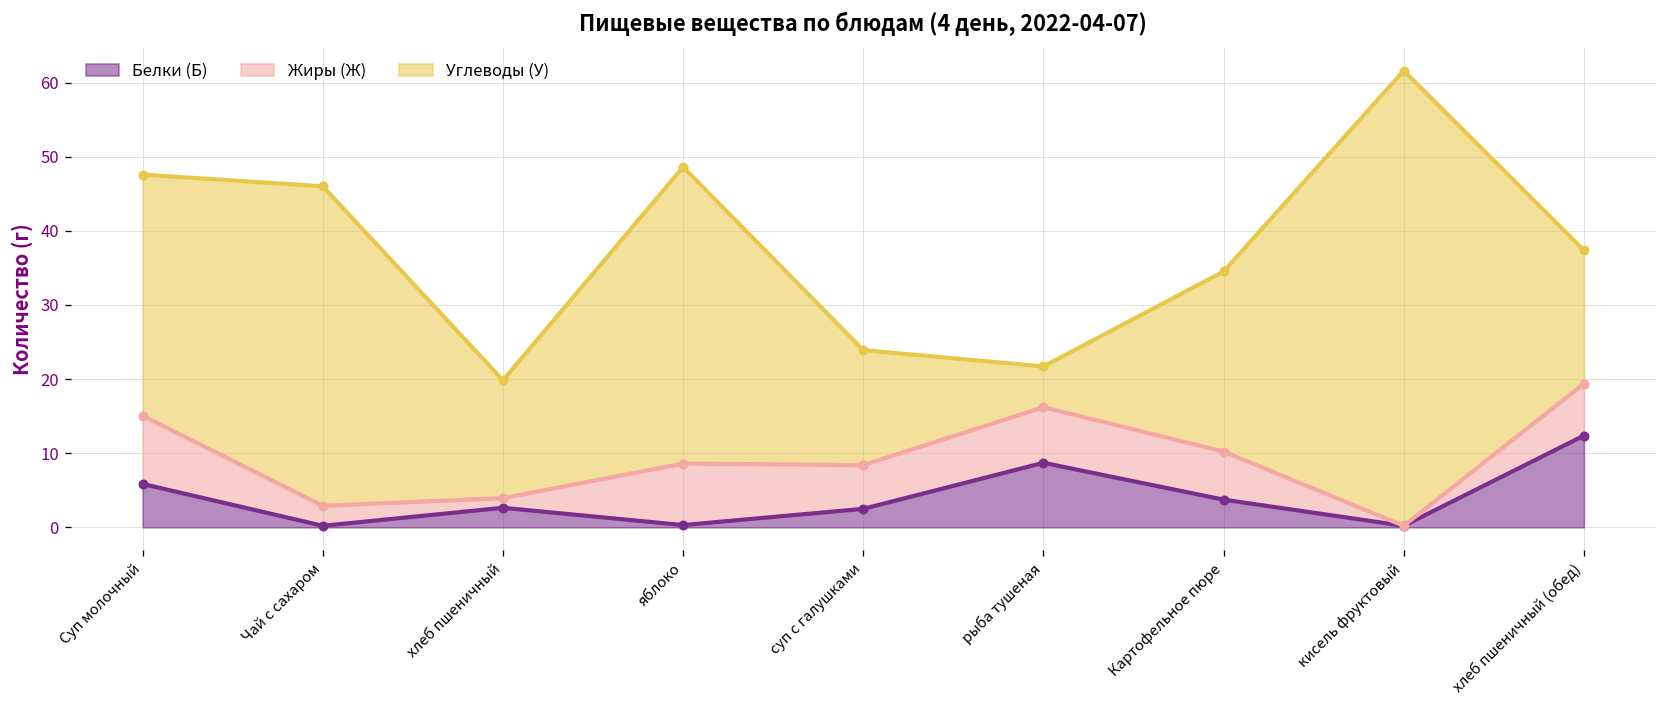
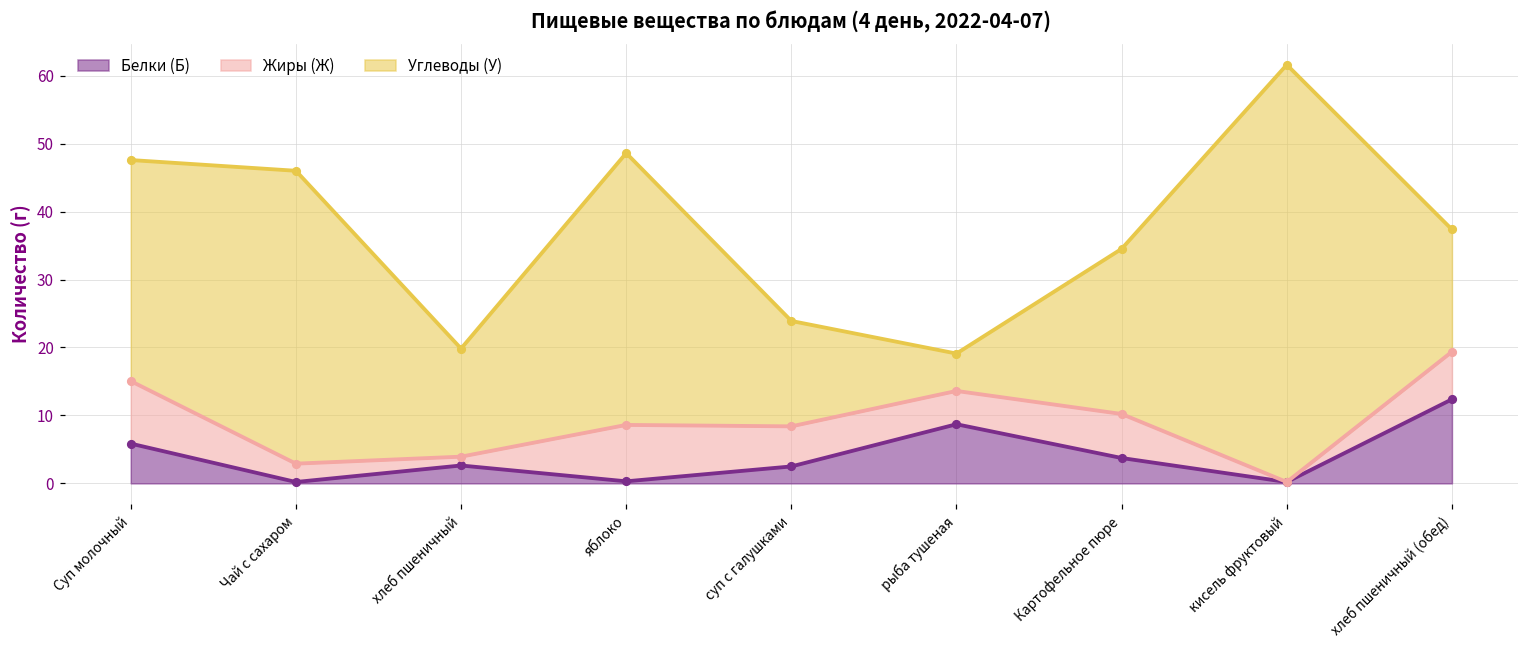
  {
    "Белки (Б)": {
      "Суп молочный": 6,
      "Чай с сахаром": 0,
      "хлеб пшеничный": 3,
      "яблоко": 0,
      "суп с галушками": 2,
      "рыба тушеная": 9,
      "Картофельное пюре": 4,
      "хлеб пшеничный (обед)": 12
    },
    "Жиры (Ж)": {
      "Суп молочный": 9,
      "Чай с сахаром": 3,
      "хлеб пшеничный": 1,
      "яблоко": 8,
      "суп с галушками": 6,
-     "рыба тушеная": 8,
+     "рыба тушеная": 5,
      "Картофельное пюре": 6,
      "хлеб пшеничный (обед)": 7
    },
    "Углеводы (У)": {
      "Суп молочный": 33,
      "Чай с сахаром": 43,
      "хлеб пшеничный": 16,
      "яблоко": 40,
      "суп с галушками": 16,
      "рыба тушеная": 6,
      "Картофельное пюре": 24,
      "кисель фруктовый": 61,
      "хлеб пшеничный (обед)": 18
    }
  }
